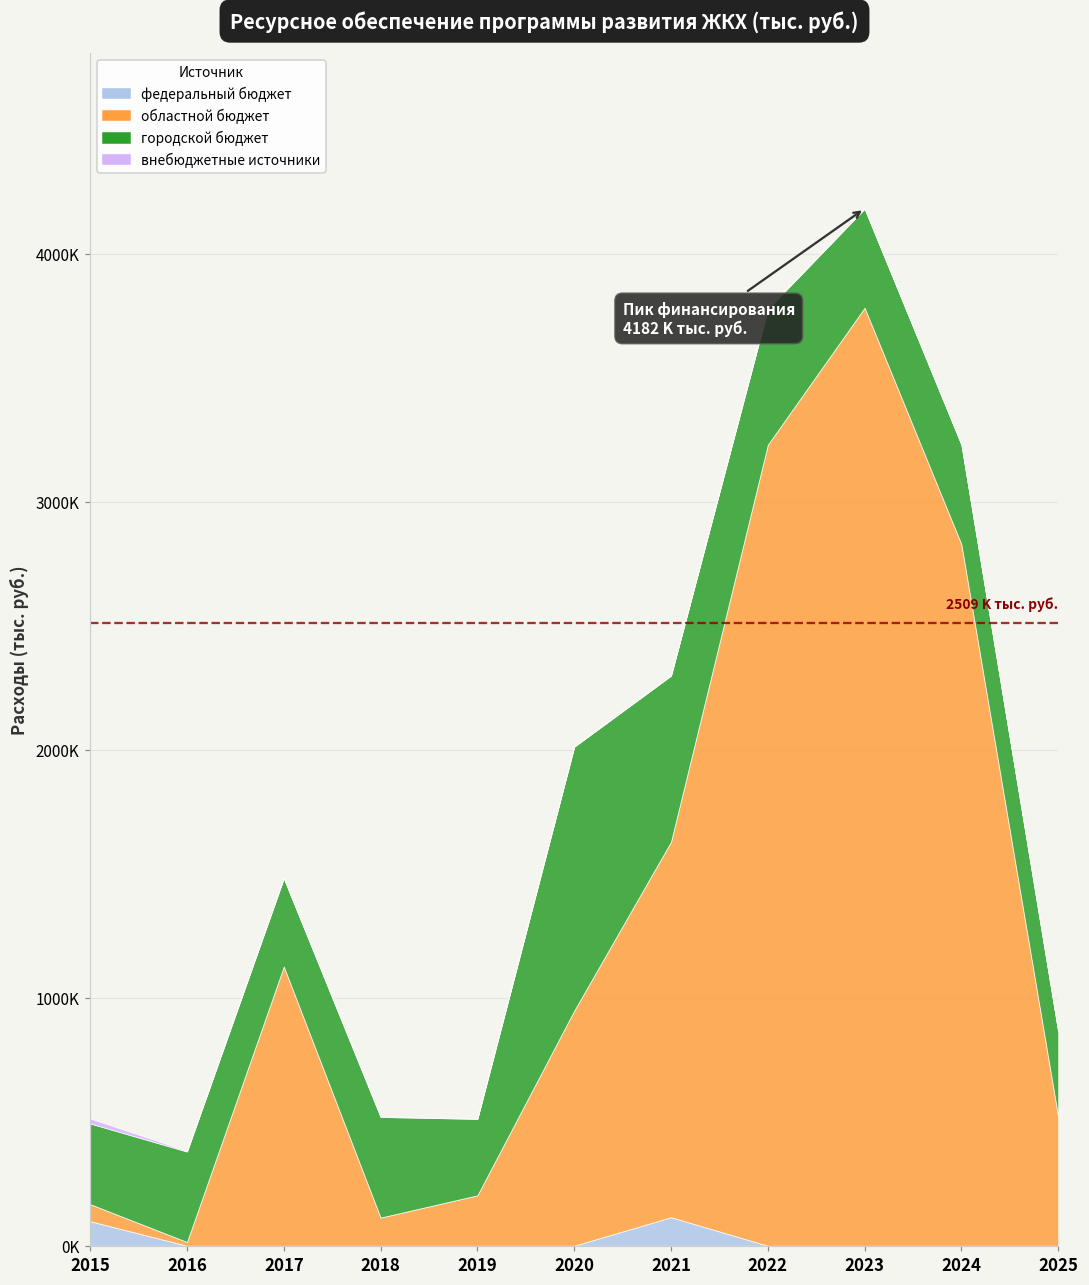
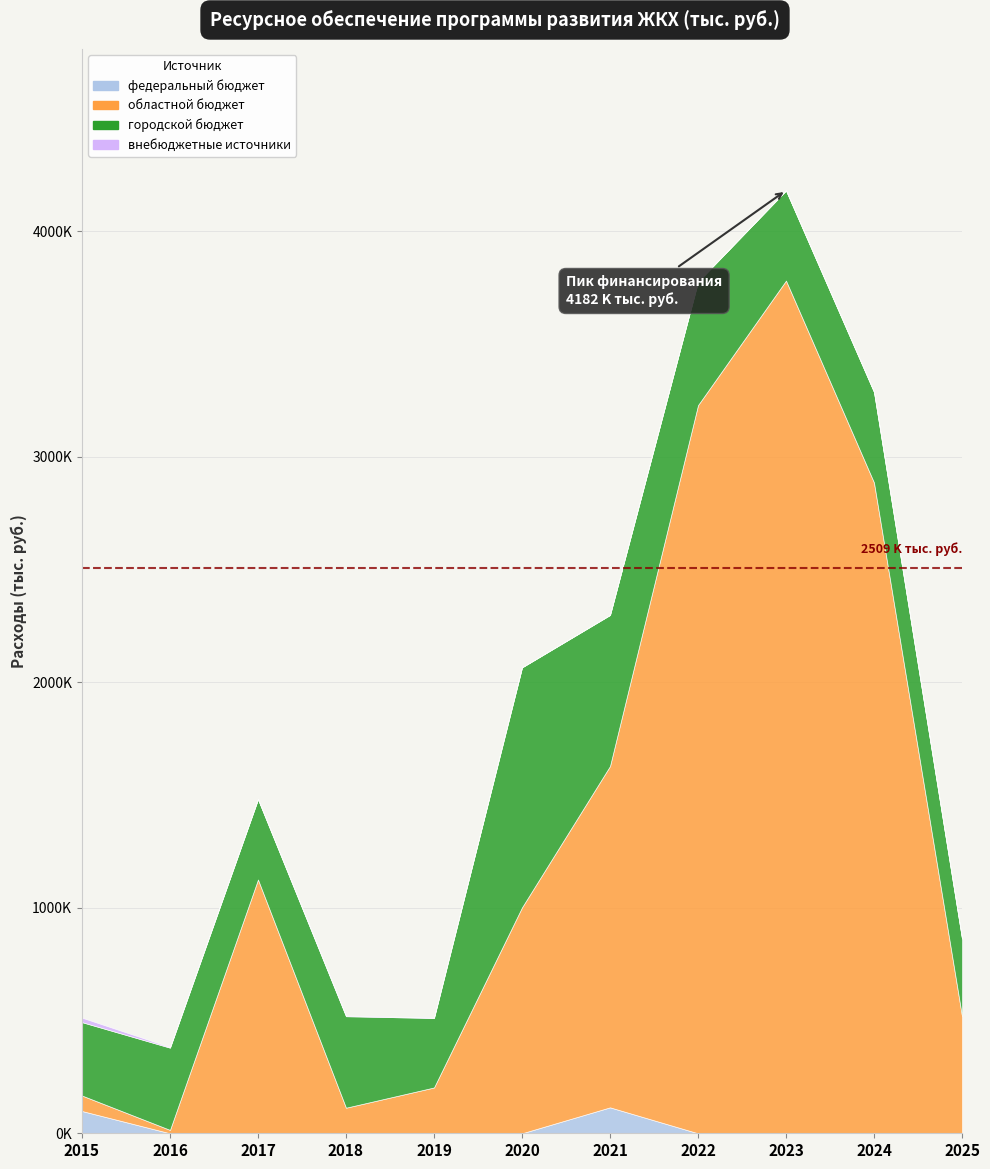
  {
    "областной бюджет": {
      "2015": 70000,
      "2016": 20000,
      "2017": 1130000,
      "2018": 110000,
      "2019": 200000,
-     "2020": 950000,
+     "2020": 1000000,
      "2021": 1510000,
      "2022": 3230000,
      "2023": 3780000,
-     "2024": 2830000,
+     "2024": 2890000,
      "2025": 520000
    },
    "городской бюджет": {
      "2015": 330000
    }
  }
